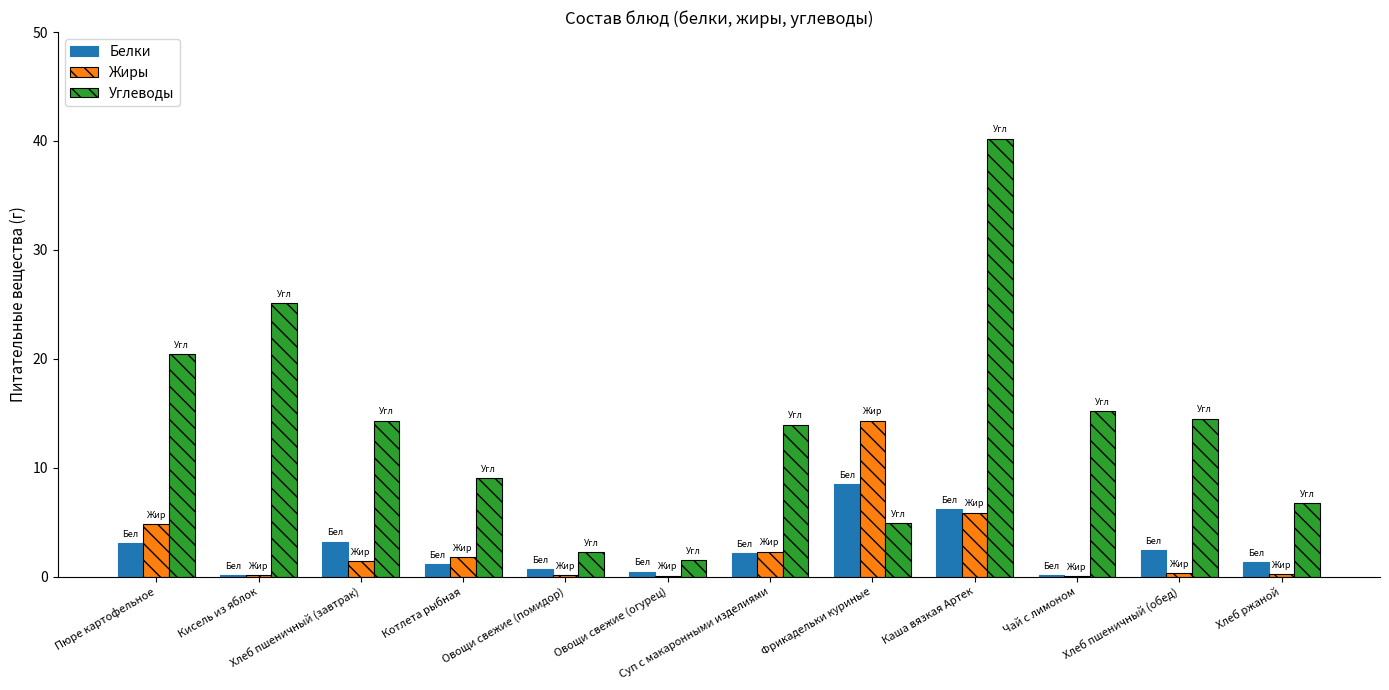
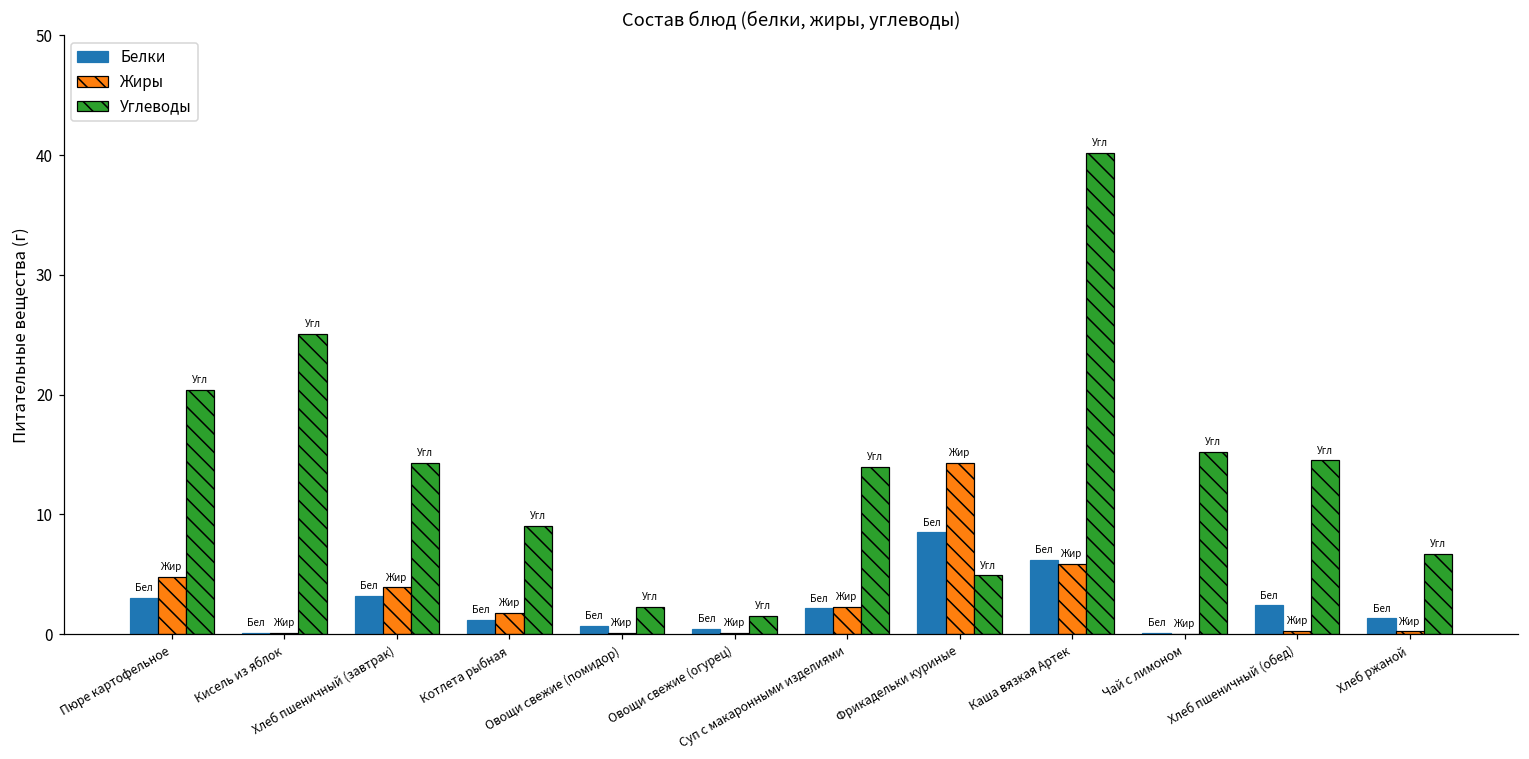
  {
    "Белки": {
      "Пюре картофельное": 3.1,
      "Хлеб пшеничный (завтрак)": 3.2,
      "Котлета рыбная": 1.2,
      "Овощи свежие (помидор)": 0.7,
      "Овощи свежие (огурец)": 0.4,
      "Суп с макаронными изделиями": 2.2,
      "Фрикадельки куриные": 8.5,
      "Каша вязкая Артек": 6.2,
      "Хлеб пшеничный (обед)": 2.4,
      "Хлеб ржаной": 1.3
    },
    "Жиры": {
      "Пюре картофельное": 4.8,
-     "Хлеб пшеничный (завтрак)": 1.4,
+     "Хлеб пшеничный (завтрак)": 3.9,
      "Котлета рыбная": 1.8,
      "Суп с макаронными изделиями": 2.3,
      "Фрикадельки куриные": 14.3,
      "Каша вязкая Артек": 5.9,
      "Хлеб пшеничный (обед)": 0.3,
      "Хлеб ржаной": 0.2
    },
    "Углеводы": {
      "Пюре картофельное": 20.4,
      "Кисель из яблок": 25.1,
      "Хлеб пшеничный (завтрак)": 14.3,
      "Котлета рыбная": 9.0,
      "Овощи свежие (помидор)": 2.3,
      "Овощи свежие (огурец)": 1.5,
      "Суп с макаронными изделиями": 14.0,
      "Фрикадельки куриные": 4.9,
      "Каша вязкая Артек": 40.2,
      "Чай с лимоном": 15.2,
      "Хлеб пшеничный (обед)": 14.5,
      "Хлеб ржаной": 6.7
    }
  }
